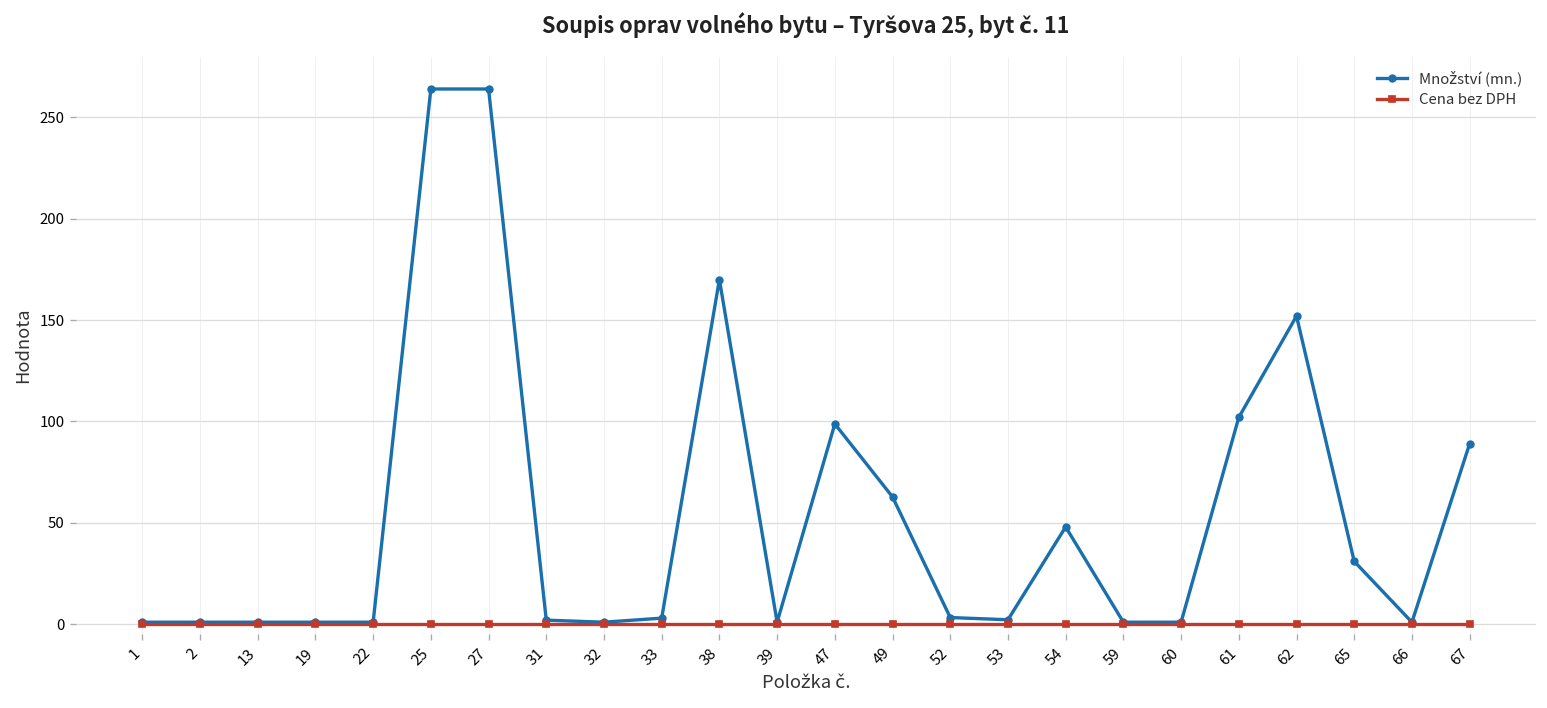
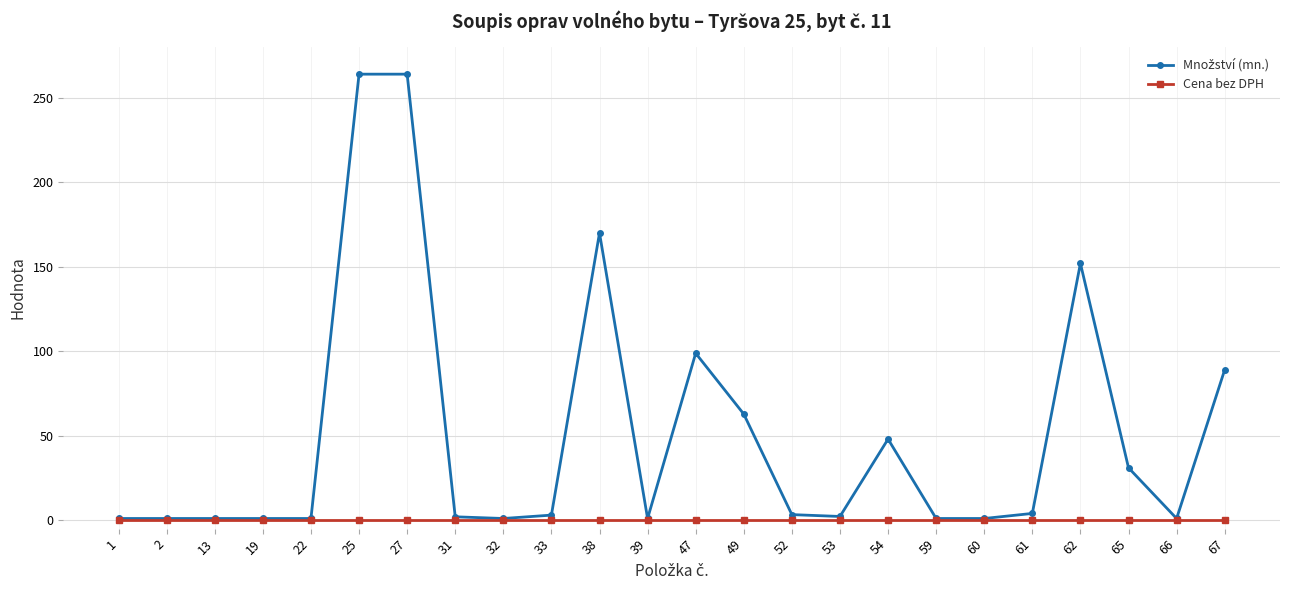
  {
    "Množství (mn.)": {
      "25": 264,
      "27": 264,
      "31": 2,
      "33": 3,
      "38": 170,
      "47": 99,
      "49": 63,
      "52": 3,
      "53": 2,
      "54": 48,
-     "61": 102,
+     "61": 4,
      "62": 152,
      "65": 31,
      "67": 89
    },
    "Cena bez DPH": {
      "25": 0,
      "27": 0,
      "31": 0,
      "33": 0,
      "38": 0,
      "47": 0,
      "49": 0,
      "52": 0,
      "53": 0,
      "54": 0,
      "61": 0,
      "62": 0,
      "65": 0,
      "67": 0
    }
  }
